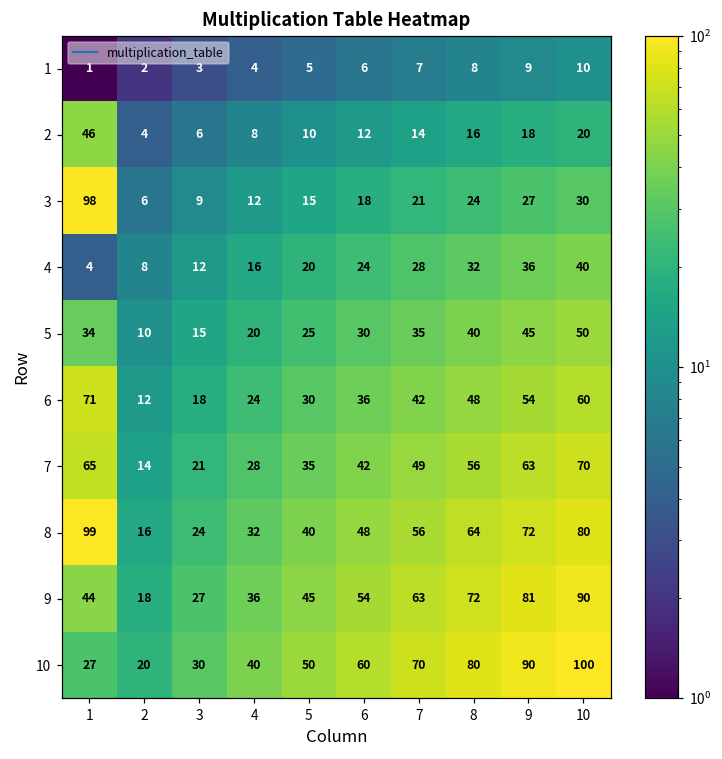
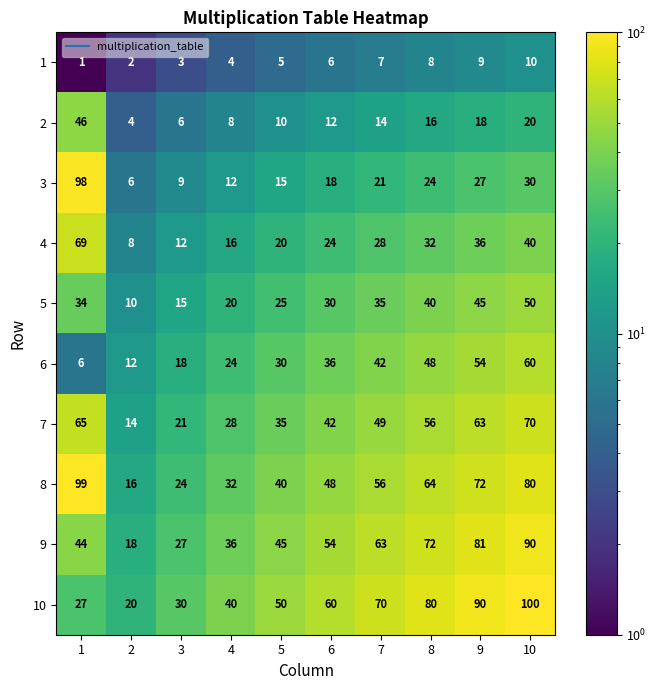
  {
    "1": {
      "4": 4,
      "5": 5,
      "6": 6,
      "7": 7,
      "8": 8,
      "9": 9,
      "10": 10
    },
    "2": {
      "1": 46,
      "2": 4,
      "3": 6,
      "4": 8,
      "5": 10,
      "6": 12,
      "7": 14,
      "8": 16,
      "9": 18,
      "10": 20
    },
    "3": {
      "1": 98,
      "2": 6,
      "3": 9,
      "4": 12,
      "5": 15,
      "6": 18,
      "7": 21,
      "8": 24,
      "9": 27,
      "10": 30
    },
    "4": {
-     "1": 4,
+     "1": 69,
      "2": 8,
      "3": 12,
      "4": 16,
      "5": 20,
      "6": 24,
      "7": 28,
      "8": 32,
      "9": 36,
      "10": 40
    },
    "5": {
      "1": 34,
      "2": 10,
      "3": 15,
      "4": 20,
      "5": 25,
      "6": 30,
      "7": 35,
      "8": 40,
      "9": 45,
      "10": 50
    },
    "6": {
-     "1": 71,
+     "1": 6,
      "2": 12,
      "3": 18,
      "4": 24,
      "5": 30,
      "6": 36,
      "7": 42,
      "8": 48,
      "9": 54,
      "10": 60
    },
    "7": {
      "1": 65,
      "2": 14,
      "3": 21,
      "4": 28,
      "5": 35,
      "6": 42,
      "7": 49,
      "8": 56,
      "9": 63,
      "10": 70
    },
    "8": {
      "1": 99,
      "2": 16,
      "3": 24,
      "4": 32,
      "5": 40,
      "6": 48,
      "7": 56,
      "8": 64,
      "9": 72,
      "10": 80
    },
    "9": {
      "1": 44,
      "2": 18,
      "3": 27,
      "4": 36,
      "5": 45,
      "6": 54,
      "7": 63,
      "8": 72,
      "9": 81,
      "10": 90
    },
    "10": {
      "1": 27,
      "2": 20,
      "3": 30,
      "4": 40,
      "5": 50,
      "6": 60,
      "7": 70,
      "8": 80,
      "9": 90,
      "10": 100
    }
  }
